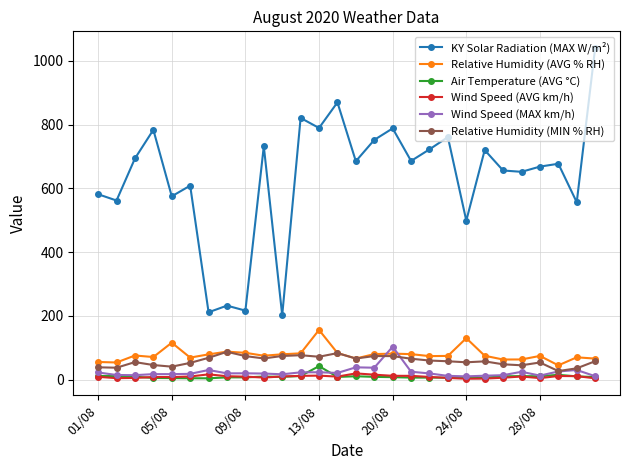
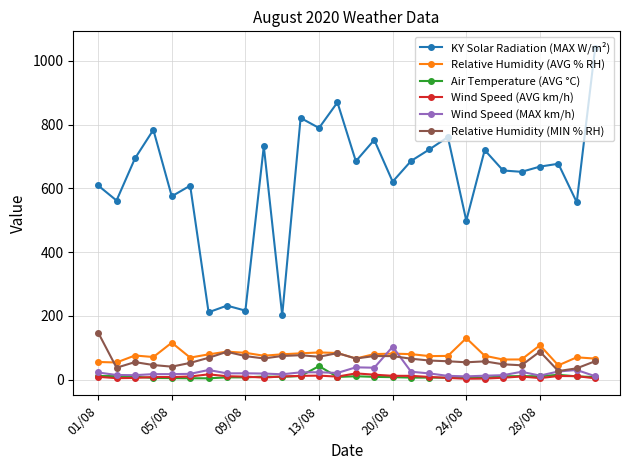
  {
    "KY Solar Radiation (MAX W/m²)": {
-     "01/08": 580,
+     "01/08": 610,
      "05/08": 580,
      "09/08": 220,
      "13/08": 790,
-     "20/08": 790,
+     "20/08": 620,
      "24/08": 500,
      "28/08": 670
    },
    "Relative Humidity (AVG % RH)": {
      "01/08": 60,
      "05/08": 120,
      "09/08": 80,
-     "13/08": 160,
+     "13/08": 90,
      "24/08": 130,
-     "28/08": 70
+     "28/08": 110
    },
    "Air Temperature (AVG °C)": {
      "13/08": 40
    },
    "Wind Speed (AVG km/h)": {
      "13/08": 10
    },
    "Wind Speed (MAX km/h)": {
      "01/08": 20,
      "05/08": 20,
      "09/08": 20,
      "13/08": 20,
      "20/08": 100
    },
    "Relative Humidity (MIN % RH)": {
-     "01/08": 40,
+     "01/08": 150,
      "05/08": 40,
      "09/08": 70,
      "13/08": 70,
      "24/08": 50,
-     "28/08": 50
+     "28/08": 90
    }
  }
